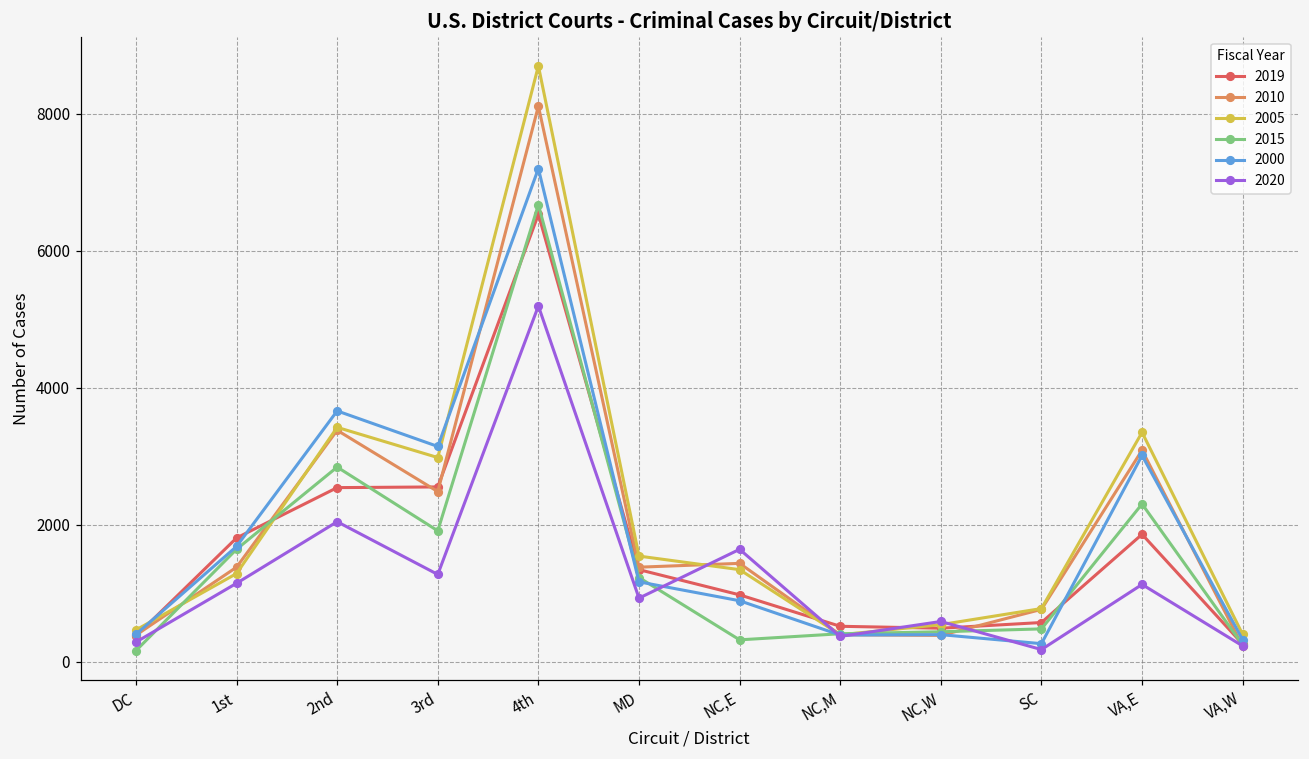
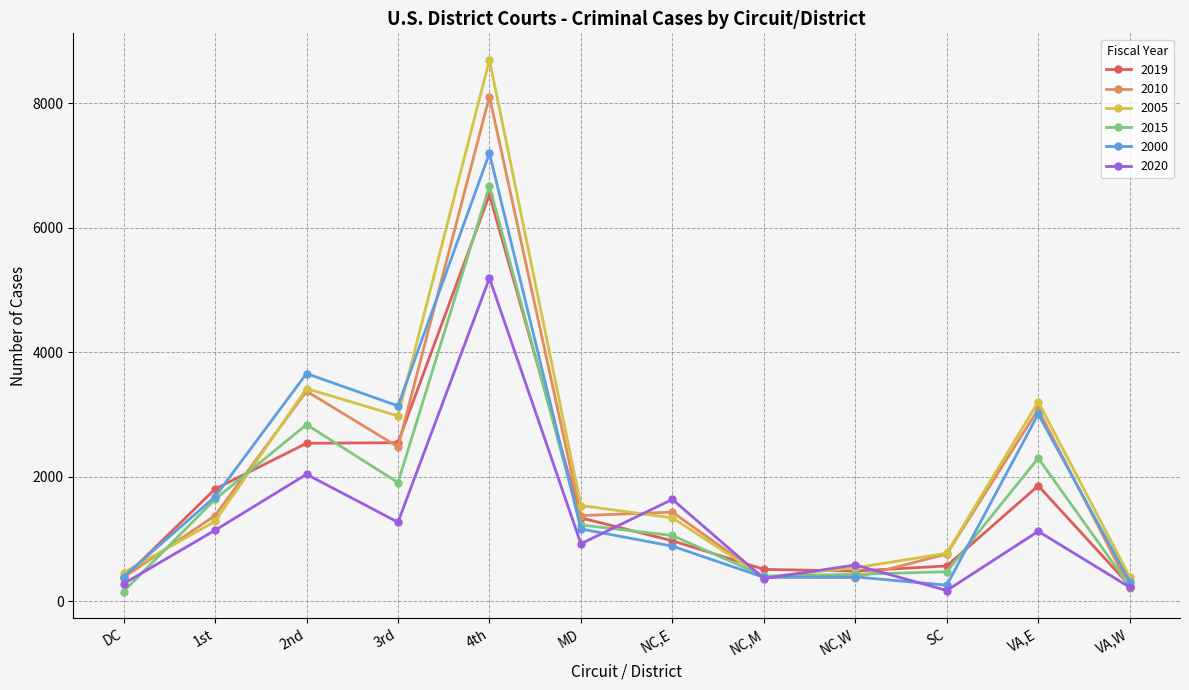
  {
    "2005": {
      "DC": 500,
      "1st": 1300,
      "2nd": 3400,
      "3rd": 3000,
      "4th": 8700,
      "MD": 1500,
      "NC,E": 1300,
      "NC,W": 500,
-     "VA,E": 3300,
+     "VA,E": 3200,
      "VA,W": 400
    },
    "2015": {
      "DC": 200,
      "2nd": 2800,
      "3rd": 1900,
      "4th": 6700,
      "MD": 1200,
-     "NC,E": 300,
+     "NC,E": 1100,
      "NC,W": 400,
      "SC": 500,
      "VA,E": 2300
    },
    "2000": {
      "2nd": 3700,
      "3rd": 3100,
      "4th": 7200,
      "MD": 1200,
      "NC,E": 900,
      "SC": 300,
      "VA,E": 3000,
      "VA,W": 300
    },
    "2020": {
      "DC": 300,
      "1st": 1100,
      "2nd": 2000,
      "3rd": 1300,
      "4th": 5200,
      "MD": 900,
      "NC,E": 1600,
      "NC,W": 600,
      "SC": 200,
      "VA,E": 1100
    }
  }
